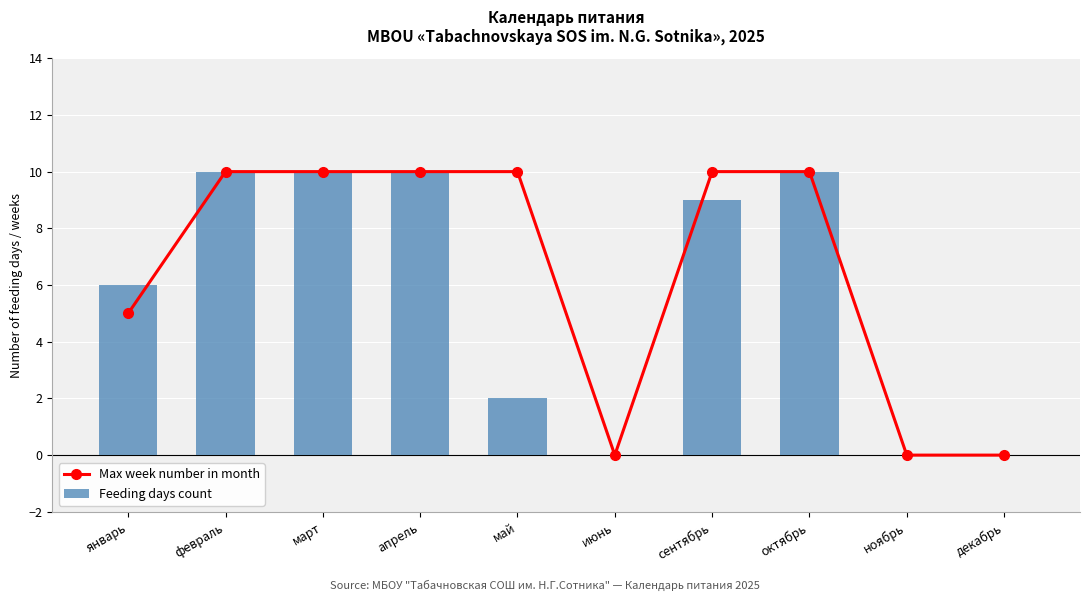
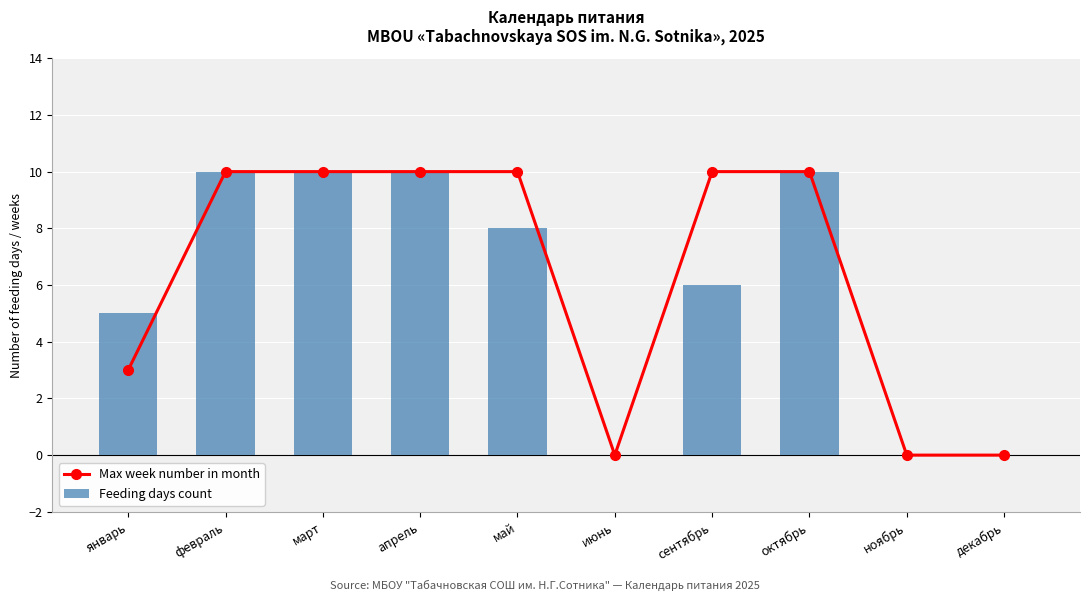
  {
    "Max week number in month": {
-     "январь": 5,
+     "январь": 3,
      "февраль": 10,
      "март": 10,
      "апрель": 10,
      "май": 10,
      "июнь": 0,
      "сентябрь": 10,
      "октябрь": 10,
      "ноябрь": 0,
      "декабрь": 0
    },
    "Feeding days count": {
-     "январь": 6,
+     "январь": 5,
      "февраль": 10,
      "март": 10,
      "апрель": 10,
-     "май": 2,
+     "май": 8,
      "июнь": 0,
-     "сентябрь": 9,
+     "сентябрь": 6,
      "октябрь": 10,
      "ноябрь": 0,
      "декабрь": 0
    }
  }
